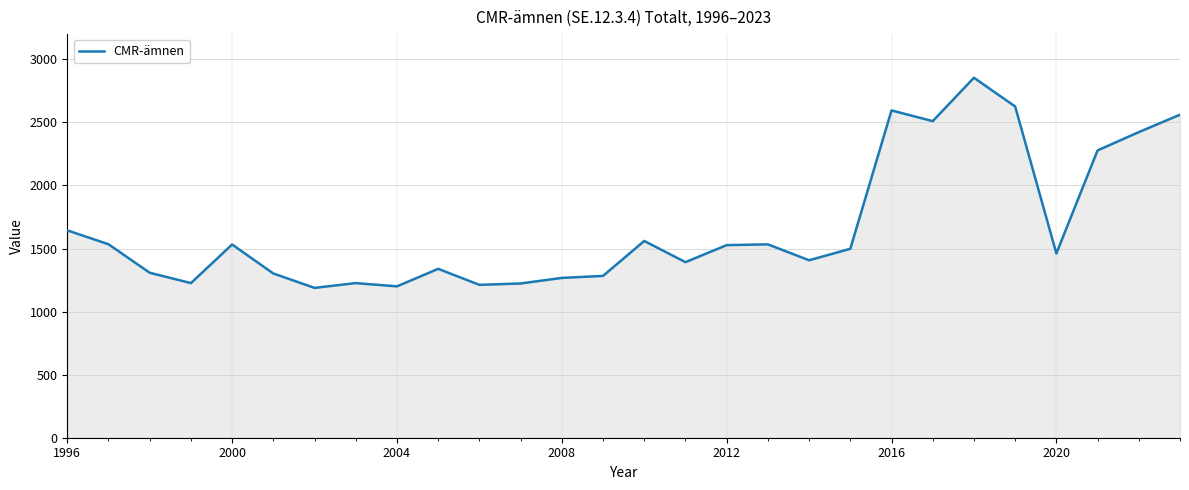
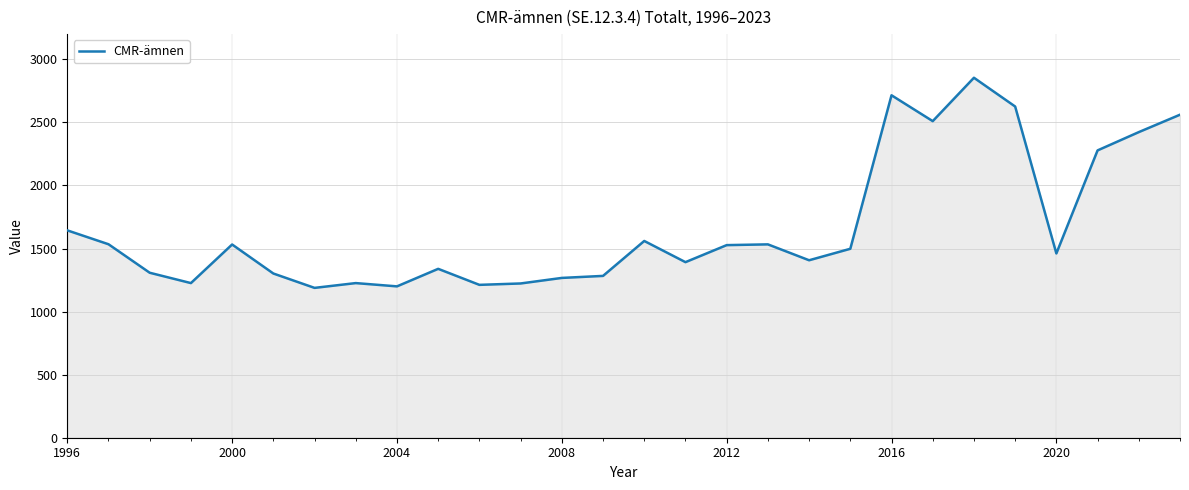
  {
    "1996": 1640,
    "2000": 1530,
    "2004": 1200,
    "2008": 1270,
    "2012": 1530,
-   "2016": 2600,
+   "2016": 2720,
    "2020": 1460
  }
